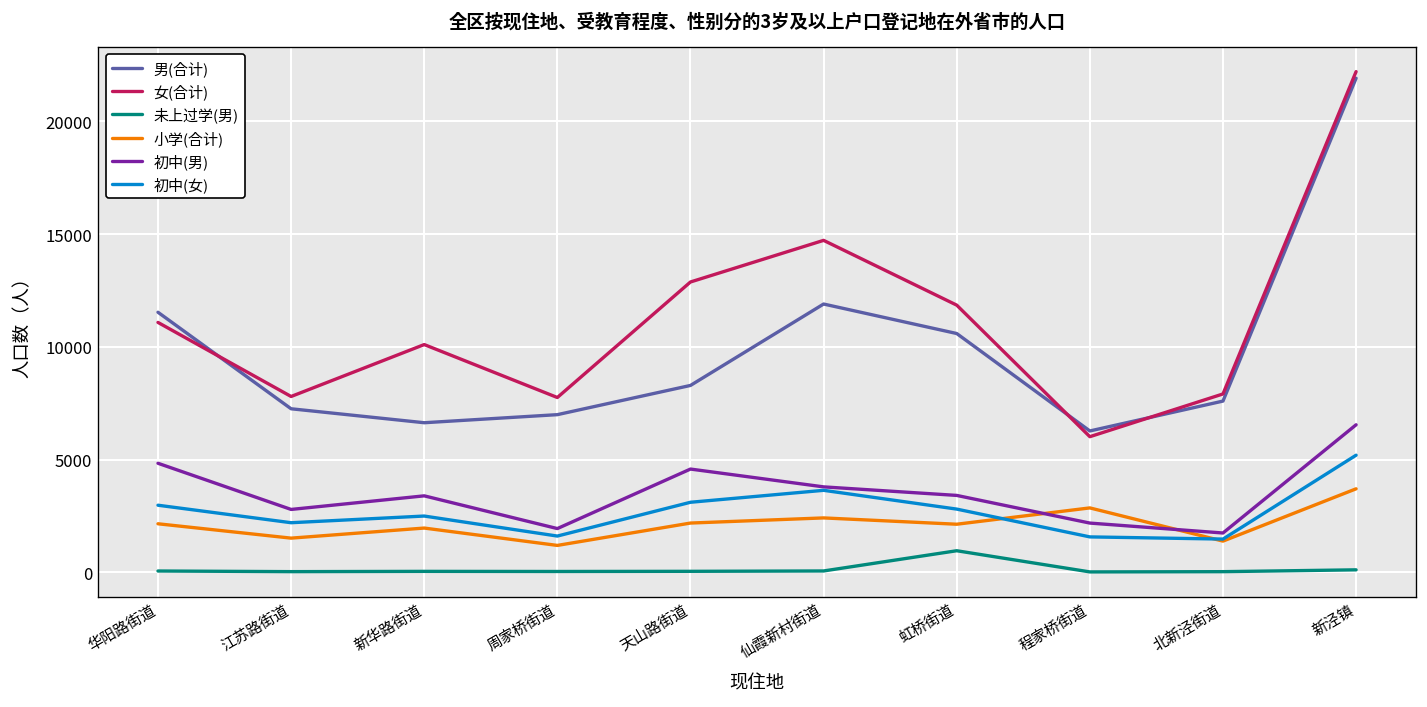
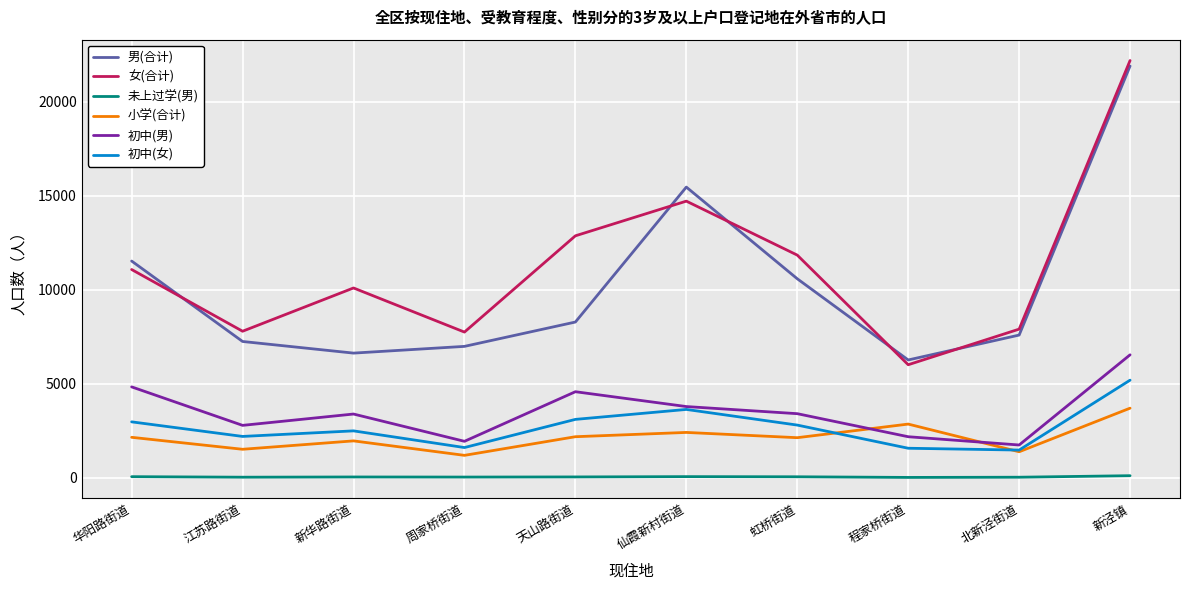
  {
    "男(合计)": {
      "华阳路街道": 11500,
      "江苏路街道": 7300,
      "新华路街道": 6600,
      "周家桥街道": 7000,
      "天山路街道": 8300,
-     "仙霞新村街道": 11900,
+     "仙霞新村街道": 15500,
      "虹桥街道": 10600,
      "程家桥街道": 6300,
      "北新泾街道": 7600,
      "新泾镇": 21900
    },
    "女(合计)": {
      "华阳路街道": 11100,
      "江苏路街道": 7800,
      "新华路街道": 10100,
      "周家桥街道": 7800,
      "天山路街道": 12900,
      "仙霞新村街道": 14700,
      "虹桥街道": 11900,
      "程家桥街道": 6000,
      "北新泾街道": 7900,
      "新泾镇": 22200
    },
    "未上过学(男)": {
      "华阳路街道": 100,
      "江苏路街道": 0,
      "新华路街道": 0,
      "周家桥街道": 0,
      "天山路街道": 0,
      "仙霞新村街道": 100,
-     "虹桥街道": 1000,
+     "虹桥街道": 100,
      "程家桥街道": 0,
      "北新泾街道": 0,
      "新泾镇": 100
    },
    "小学(合计)": {
      "华阳路街道": 2200,
      "江苏路街道": 1500,
      "新华路街道": 2000,
      "周家桥街道": 1200,
      "天山路街道": 2200,
      "仙霞新村街道": 2400,
      "虹桥街道": 2100,
      "程家桥街道": 2900,
      "新泾镇": 3700
    },
    "初中(男)": {
      "华阳路街道": 4800,
      "江苏路街道": 2800,
      "新华路街道": 3400,
      "周家桥街道": 1900,
      "天山路街道": 4600,
      "仙霞新村街道": 3800,
      "虹桥街道": 3400,
      "程家桥街道": 2200,
      "北新泾街道": 1700,
      "新泾镇": 6500
    },
    "初中(女)": {
      "华阳路街道": 3000,
      "江苏路街道": 2200,
      "新华路街道": 2500,
      "周家桥街道": 1600,
      "天山路街道": 3100,
      "仙霞新村街道": 3600,
      "虹桥街道": 2800,
      "程家桥街道": 1600,
      "新泾镇": 5200
    }
  }
